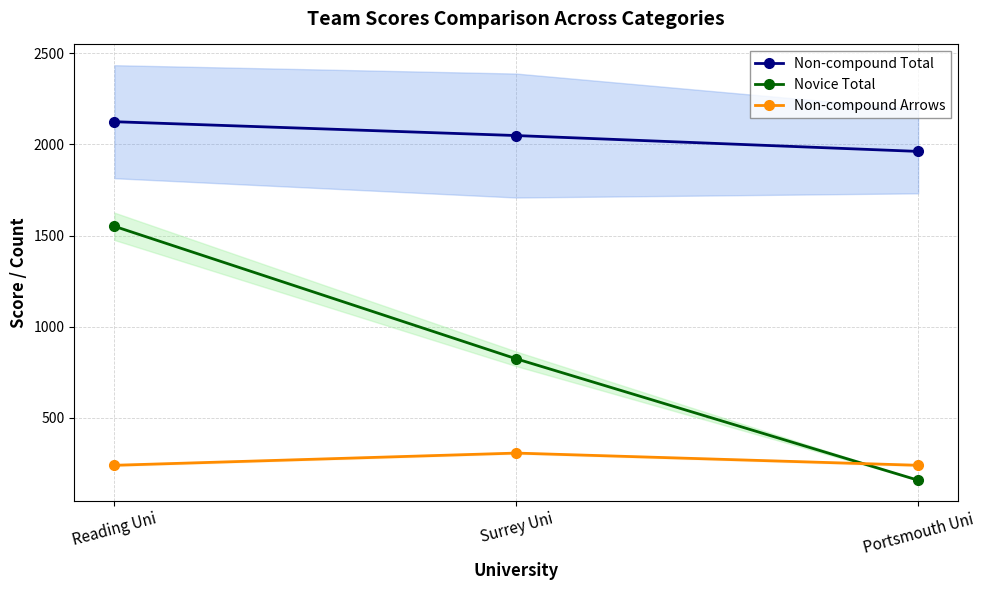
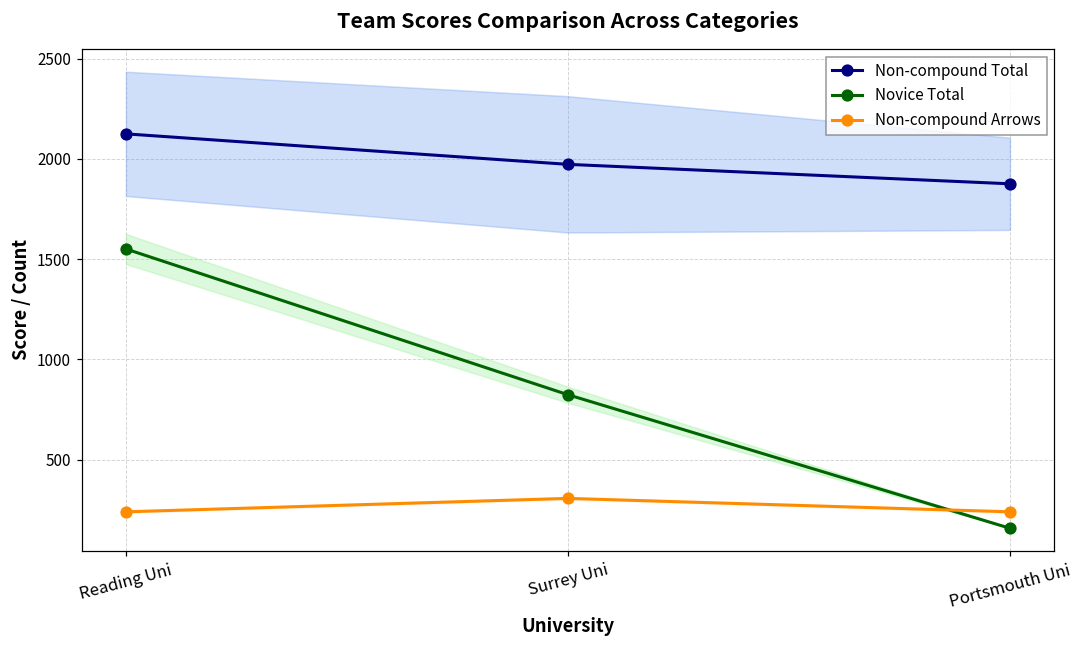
  {
    "Non-compound Total": {
      "Reading Uni": 2130,
-     "Surrey Uni": 2050,
-     "Portsmouth Uni": 1960
+     "Surrey Uni": 1970,
+     "Portsmouth Uni": 1880
    },
    "Novice Total": {
      "Reading Uni": 1550,
      "Surrey Uni": 820
    }
  }
